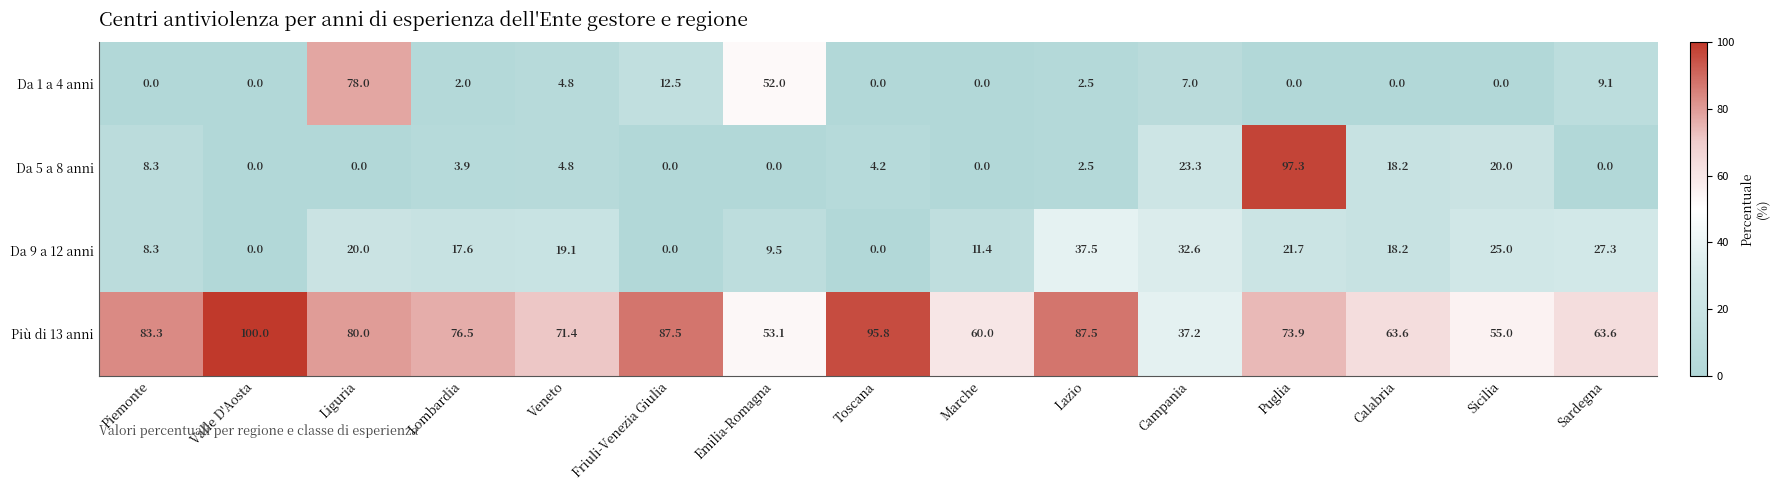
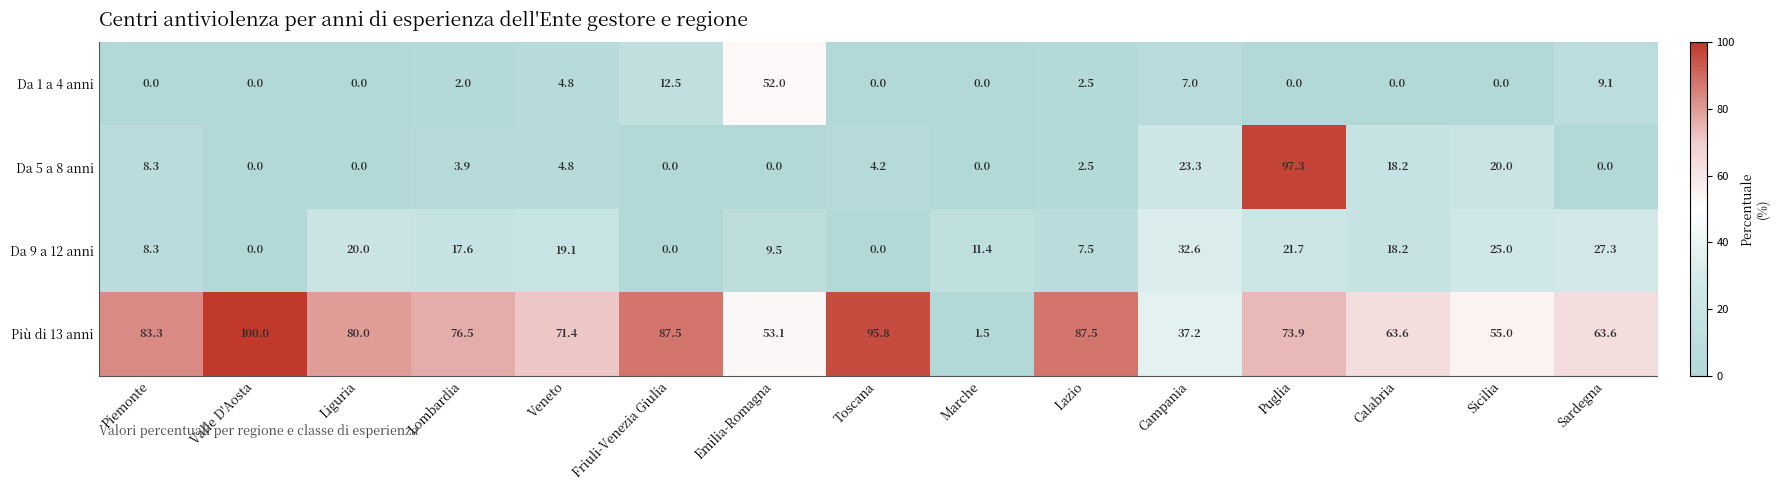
  {
    "Da 1 a 4 anni": {
      "Piemonte": 0.0,
      "Valle D'Aosta": 0.0,
-     "Liguria": 78.0,
+     "Liguria": 0.0,
      "Lombardia": 2.0,
      "Veneto": 4.8,
      "Friuli-Venezia Giulia": 12.5,
      "Emilia-Romagna": 52.0,
      "Toscana": 0.0,
      "Marche": 0.0,
      "Lazio": 2.5,
      "Campania": 7.0,
      "Puglia": 0.0,
      "Calabria": 0.0,
      "Sicilia": 0.0,
      "Sardegna": 9.1
    },
    "Da 5 a 8 anni": {
      "Piemonte": 8.3,
      "Valle D'Aosta": 0.0,
      "Liguria": 0.0,
      "Lombardia": 3.9,
      "Veneto": 4.8,
      "Friuli-Venezia Giulia": 0.0,
      "Emilia-Romagna": 0.0,
      "Toscana": 4.2,
      "Marche": 0.0,
      "Lazio": 2.5,
      "Campania": 23.3,
      "Puglia": 97.3,
      "Calabria": 18.2,
      "Sicilia": 20.0,
      "Sardegna": 0.0
    },
    "Da 9 a 12 anni": {
      "Piemonte": 8.3,
      "Valle D'Aosta": 0.0,
      "Liguria": 20.0,
      "Lombardia": 17.6,
      "Veneto": 19.1,
      "Friuli-Venezia Giulia": 0.0,
      "Emilia-Romagna": 9.5,
      "Toscana": 0.0,
      "Marche": 11.4,
-     "Lazio": 37.5,
+     "Lazio": 7.5,
      "Campania": 32.6,
      "Puglia": 21.7,
      "Calabria": 18.2,
      "Sicilia": 25.0,
      "Sardegna": 27.3
    },
    "Più di 13 anni": {
      "Piemonte": 83.3,
      "Valle D'Aosta": 100.0,
      "Liguria": 80.0,
      "Lombardia": 76.5,
      "Veneto": 71.4,
      "Friuli-Venezia Giulia": 87.5,
      "Emilia-Romagna": 53.1,
      "Toscana": 95.8,
-     "Marche": 60.0,
+     "Marche": 1.5,
      "Lazio": 87.5,
      "Campania": 37.2,
      "Puglia": 73.9,
      "Calabria": 63.6,
      "Sicilia": 55.0,
      "Sardegna": 63.6
    }
  }
